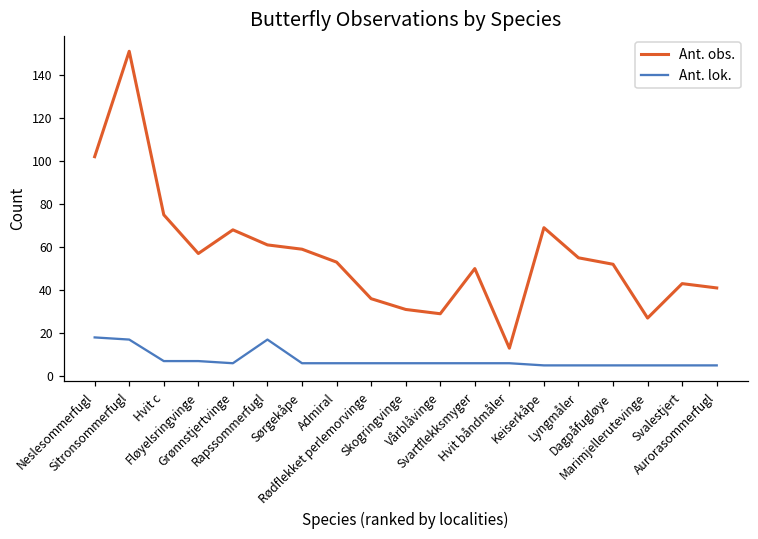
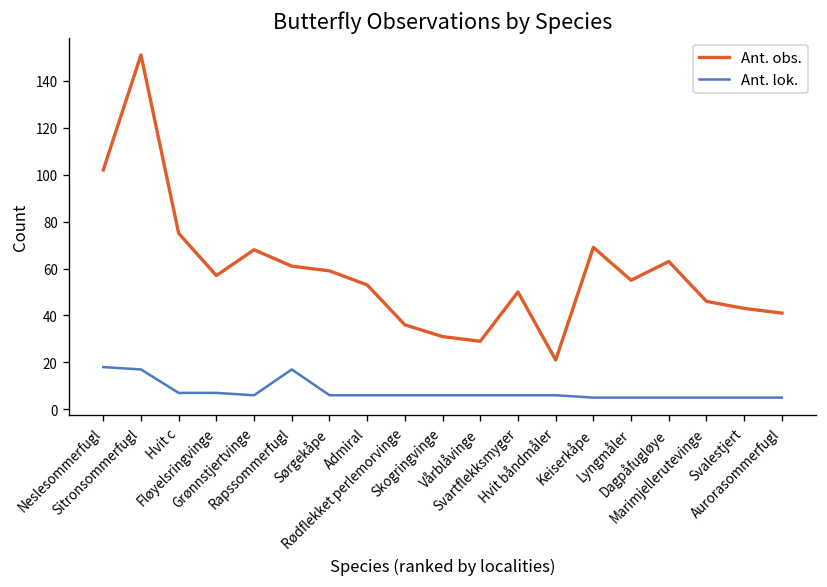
  {
    "Ant. obs.": {
      "Neslesommerfugl": 102,
      "Sitronsommerfugl": 151,
      "Hvit c": 75,
      "Fløyelsringvinge": 57,
      "Grønnstjertvinge": 68,
      "Rapssommerfugl": 61,
      "Sørgekåpe": 59,
      "Admiral": 53,
      "Rødflekket perlemorvinge": 36,
      "Skogringvinge": 31,
      "Vårblåvinge": 29,
      "Svartflekksmyger": 50,
-     "Hvit båndmåler": 13,
+     "Hvit båndmåler": 21,
      "Keiserkåpe": 69,
      "Lyngmåler": 55,
-     "Dagpåfugløye": 52,
-     "Marimjellerutevinge": 27,
+     "Dagpåfugløye": 63,
+     "Marimjellerutevinge": 46,
      "Svalestjert": 43,
      "Aurorasommerfugl": 41
    },
    "Ant. lok.": {
      "Neslesommerfugl": 18,
      "Sitronsommerfugl": 17,
      "Hvit c": 7,
      "Fløyelsringvinge": 7,
      "Grønnstjertvinge": 6,
      "Rapssommerfugl": 17,
      "Sørgekåpe": 6,
      "Admiral": 6,
      "Rødflekket perlemorvinge": 6,
      "Skogringvinge": 6,
      "Vårblåvinge": 6,
      "Svartflekksmyger": 6,
      "Hvit båndmåler": 6,
      "Keiserkåpe": 5,
      "Lyngmåler": 5,
      "Dagpåfugløye": 5,
      "Marimjellerutevinge": 5,
      "Svalestjert": 5,
      "Aurorasommerfugl": 5
    }
  }
